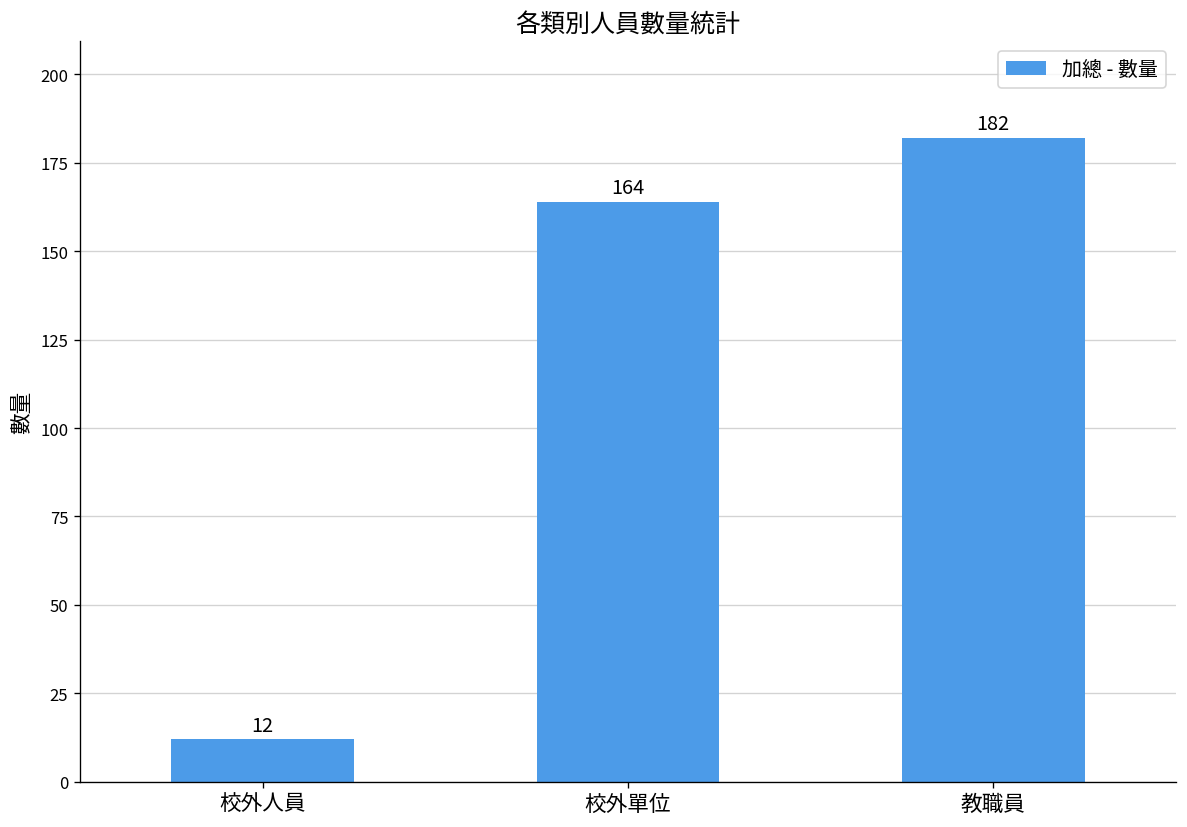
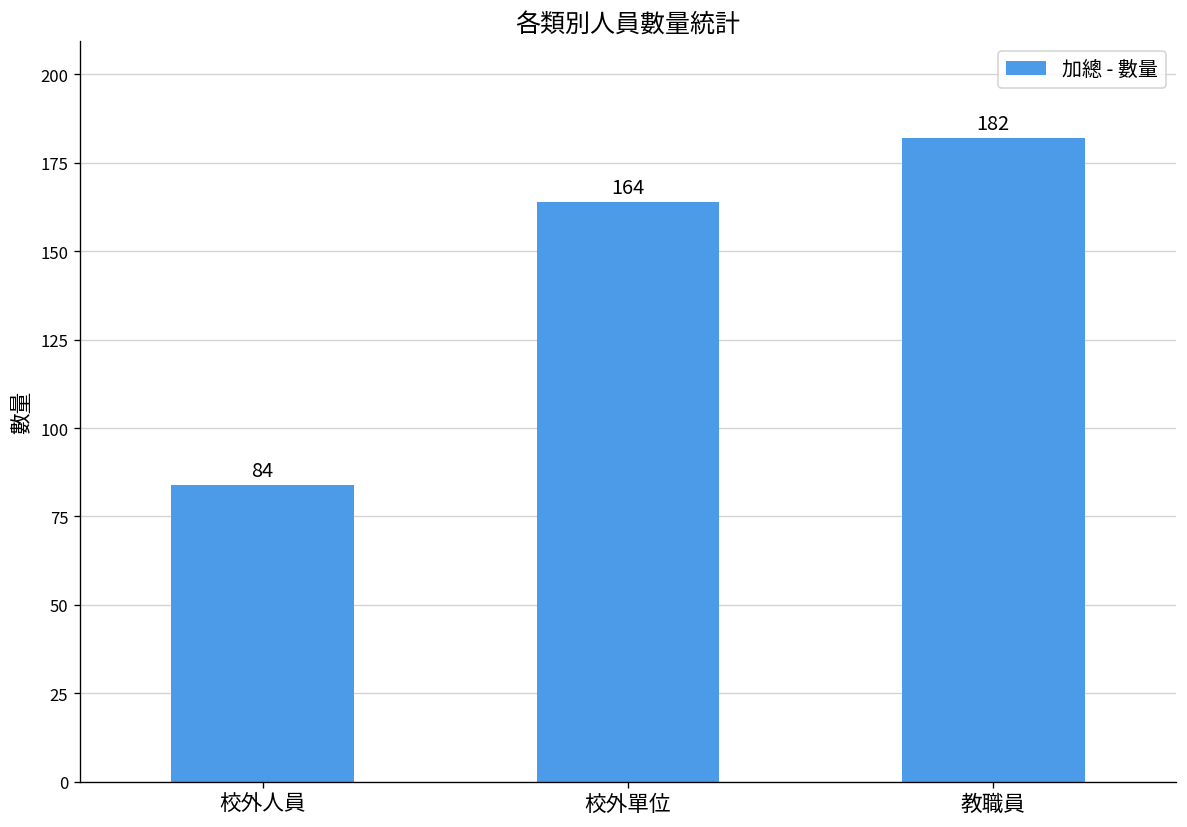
  {
-   "校外人員": 12,
+   "校外人員": 84,
    "校外單位": 164,
    "教職員": 182
  }
